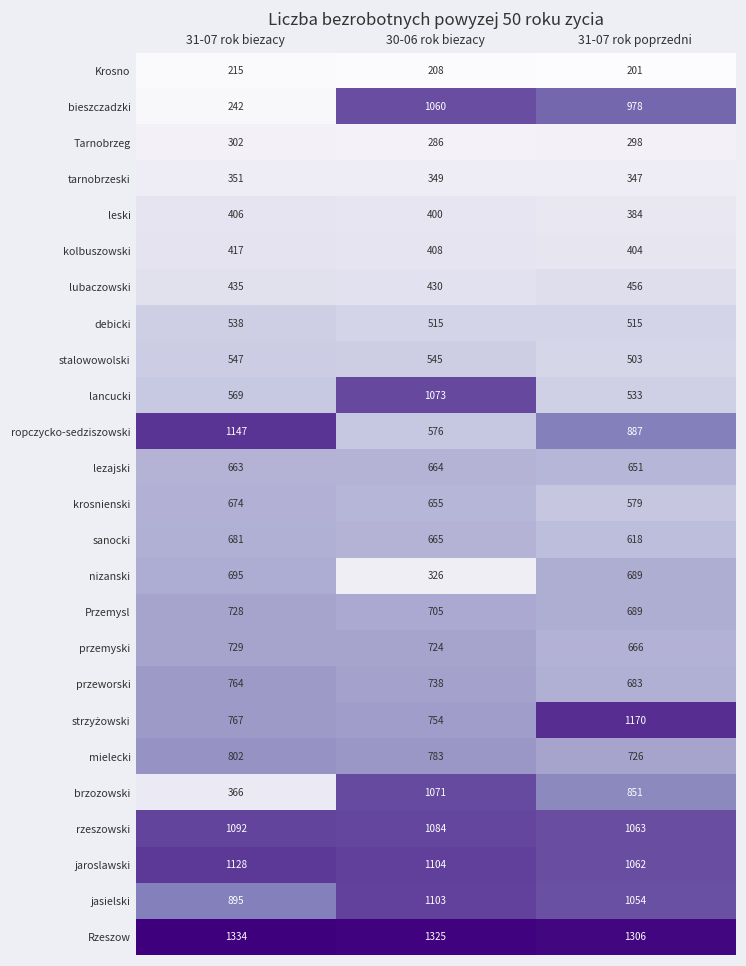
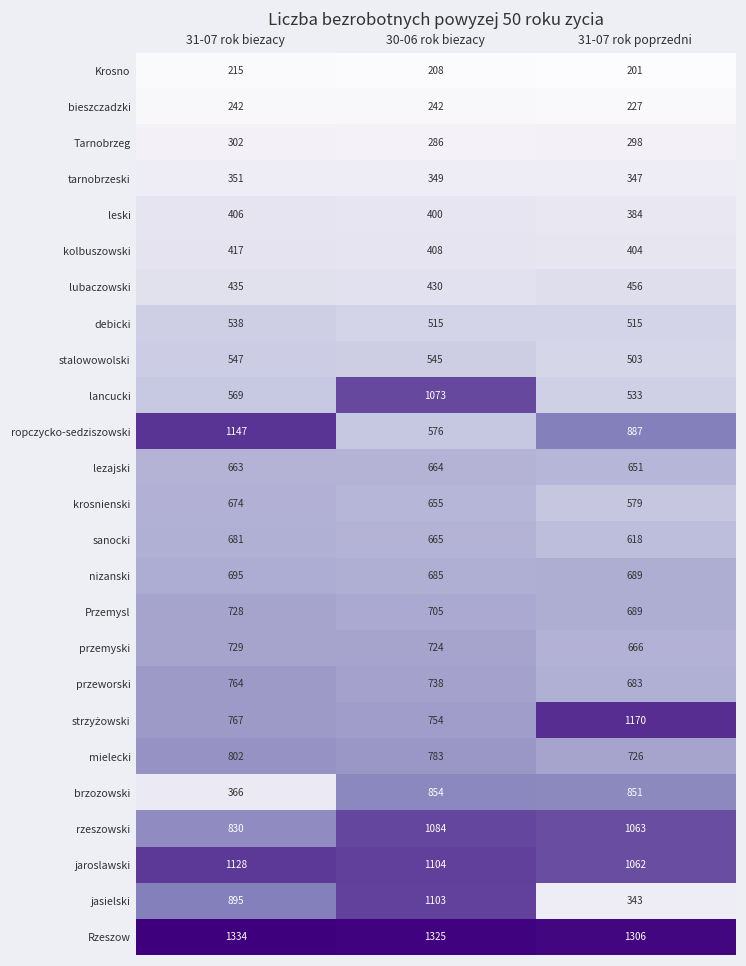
  {
    "Krosno": {
      "31-07 rok biezacy": 215,
      "30-06 rok biezacy": 208,
      "31-07 rok poprzedni": 201
    },
    "bieszczadzki": {
      "31-07 rok biezacy": 242,
-     "30-06 rok biezacy": 1060,
-     "31-07 rok poprzedni": 978
+     "30-06 rok biezacy": 242,
+     "31-07 rok poprzedni": 227
    },
    "Tarnobrzeg": {
      "31-07 rok biezacy": 302,
      "30-06 rok biezacy": 286,
      "31-07 rok poprzedni": 298
    },
    "tarnobrzeski": {
      "31-07 rok biezacy": 351,
      "30-06 rok biezacy": 349,
      "31-07 rok poprzedni": 347
    },
    "leski": {
      "31-07 rok biezacy": 406,
      "30-06 rok biezacy": 400,
      "31-07 rok poprzedni": 384
    },
    "kolbuszowski": {
      "31-07 rok biezacy": 417,
      "30-06 rok biezacy": 408,
      "31-07 rok poprzedni": 404
    },
    "lubaczowski": {
      "31-07 rok biezacy": 435,
      "30-06 rok biezacy": 430,
      "31-07 rok poprzedni": 456
    },
    "debicki": {
      "31-07 rok biezacy": 538,
      "30-06 rok biezacy": 515,
      "31-07 rok poprzedni": 515
    },
    "stalowowolski": {
      "31-07 rok biezacy": 547,
      "30-06 rok biezacy": 545,
      "31-07 rok poprzedni": 503
    },
    "lancucki": {
      "31-07 rok biezacy": 569,
      "30-06 rok biezacy": 1073,
      "31-07 rok poprzedni": 533
    },
    "ropczycko-sedziszowski": {
      "31-07 rok biezacy": 1147,
      "30-06 rok biezacy": 576,
      "31-07 rok poprzedni": 887
    },
    "lezajski": {
      "31-07 rok biezacy": 663,
      "30-06 rok biezacy": 664,
      "31-07 rok poprzedni": 651
    },
    "krosnienski": {
      "31-07 rok biezacy": 674,
      "30-06 rok biezacy": 655,
      "31-07 rok poprzedni": 579
    },
    "sanocki": {
      "31-07 rok biezacy": 681,
      "30-06 rok biezacy": 665,
      "31-07 rok poprzedni": 618
    },
    "nizanski": {
      "31-07 rok biezacy": 695,
-     "30-06 rok biezacy": 326,
+     "30-06 rok biezacy": 685,
      "31-07 rok poprzedni": 689
    },
    "Przemysl": {
      "31-07 rok biezacy": 728,
      "30-06 rok biezacy": 705,
      "31-07 rok poprzedni": 689
    },
    "przemyski": {
      "31-07 rok biezacy": 729,
      "30-06 rok biezacy": 724,
      "31-07 rok poprzedni": 666
    },
    "przeworski": {
      "31-07 rok biezacy": 764,
      "30-06 rok biezacy": 738,
      "31-07 rok poprzedni": 683
    },
    "strzyżowski": {
      "31-07 rok biezacy": 767,
      "30-06 rok biezacy": 754,
      "31-07 rok poprzedni": 1170
    },
    "mielecki": {
      "31-07 rok biezacy": 802,
      "30-06 rok biezacy": 783,
      "31-07 rok poprzedni": 726
    },
    "brzozowski": {
      "31-07 rok biezacy": 366,
-     "30-06 rok biezacy": 1071,
+     "30-06 rok biezacy": 854,
      "31-07 rok poprzedni": 851
    },
    "rzeszowski": {
-     "31-07 rok biezacy": 1092,
+     "31-07 rok biezacy": 830,
      "30-06 rok biezacy": 1084,
      "31-07 rok poprzedni": 1063
    },
    "jaroslawski": {
      "31-07 rok biezacy": 1128,
      "30-06 rok biezacy": 1104,
      "31-07 rok poprzedni": 1062
    },
    "jasielski": {
      "31-07 rok biezacy": 895,
      "30-06 rok biezacy": 1103,
-     "31-07 rok poprzedni": 1054
+     "31-07 rok poprzedni": 343
    },
    "Rzeszow": {
      "31-07 rok biezacy": 1334,
      "30-06 rok biezacy": 1325,
      "31-07 rok poprzedni": 1306
    }
  }
